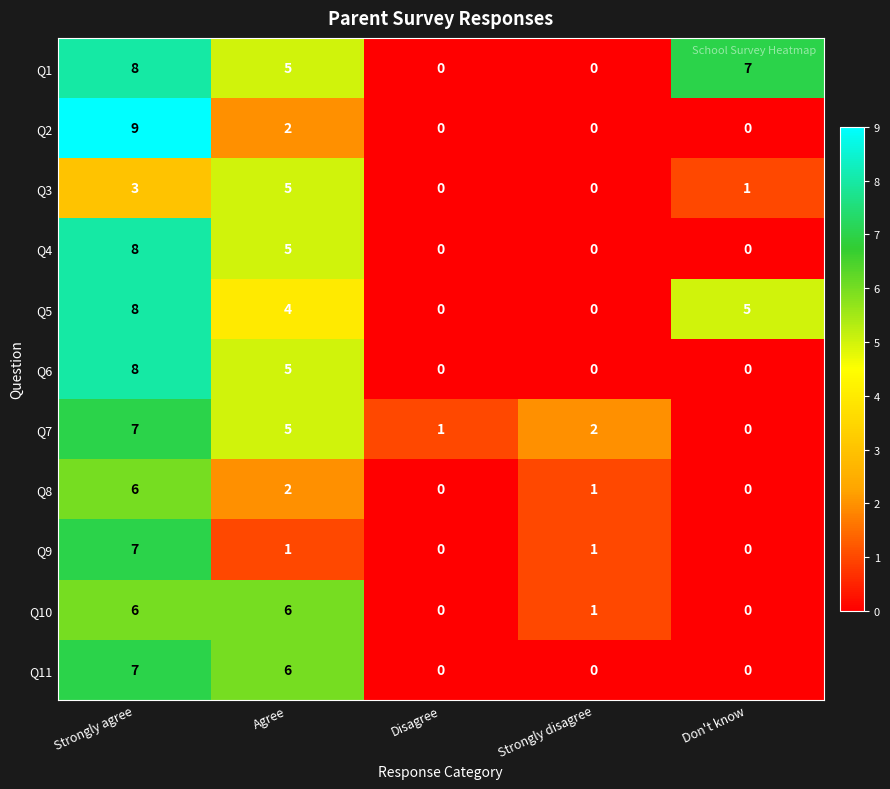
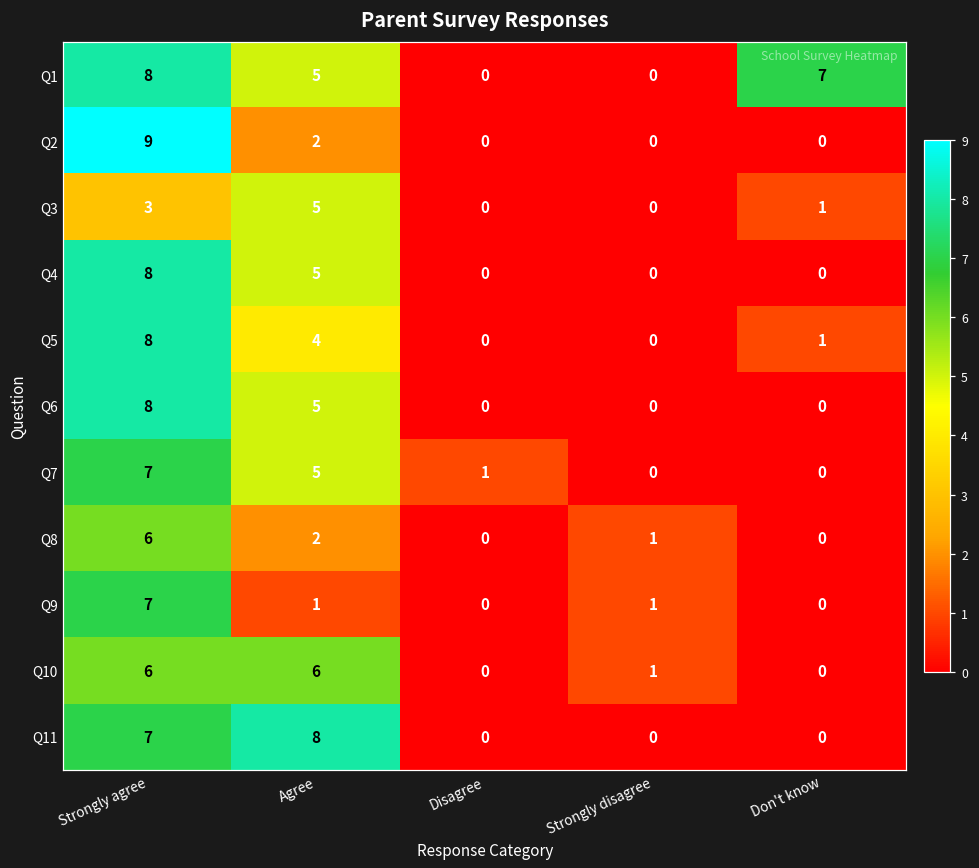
  {
    "Q1": {
      "Strongly agree": 8,
      "Agree": 5,
      "Disagree": 0,
      "Strongly disagree": 0
    },
    "Q2": {
      "Strongly agree": 9,
      "Agree": 2,
      "Disagree": 0,
      "Strongly disagree": 0,
      "Don't know": 0
    },
    "Q3": {
      "Strongly agree": 3,
      "Agree": 5,
      "Disagree": 0,
      "Strongly disagree": 0,
      "Don't know": 1
    },
    "Q4": {
      "Strongly agree": 8,
      "Agree": 5,
      "Disagree": 0,
      "Strongly disagree": 0,
      "Don't know": 0
    },
    "Q5": {
      "Strongly agree": 8,
      "Agree": 4,
      "Disagree": 0,
      "Strongly disagree": 0,
-     "Don't know": 5
+     "Don't know": 1
    },
    "Q6": {
      "Strongly agree": 8,
      "Agree": 5,
      "Disagree": 0,
      "Strongly disagree": 0,
      "Don't know": 0
    },
    "Q7": {
      "Strongly agree": 7,
      "Agree": 5,
      "Disagree": 1,
-     "Strongly disagree": 2,
+     "Strongly disagree": 0,
      "Don't know": 0
    },
    "Q8": {
      "Strongly agree": 6,
      "Agree": 2,
      "Disagree": 0,
      "Strongly disagree": 1,
      "Don't know": 0
    },
    "Q9": {
      "Strongly agree": 7,
      "Agree": 1,
      "Disagree": 0,
      "Strongly disagree": 1,
      "Don't know": 0
    },
    "Q10": {
      "Strongly agree": 6,
      "Agree": 6,
      "Disagree": 0,
      "Strongly disagree": 1,
      "Don't know": 0
    },
    "Q11": {
      "Strongly agree": 7,
-     "Agree": 6,
+     "Agree": 8,
      "Disagree": 0,
      "Strongly disagree": 0,
      "Don't know": 0
    }
  }
